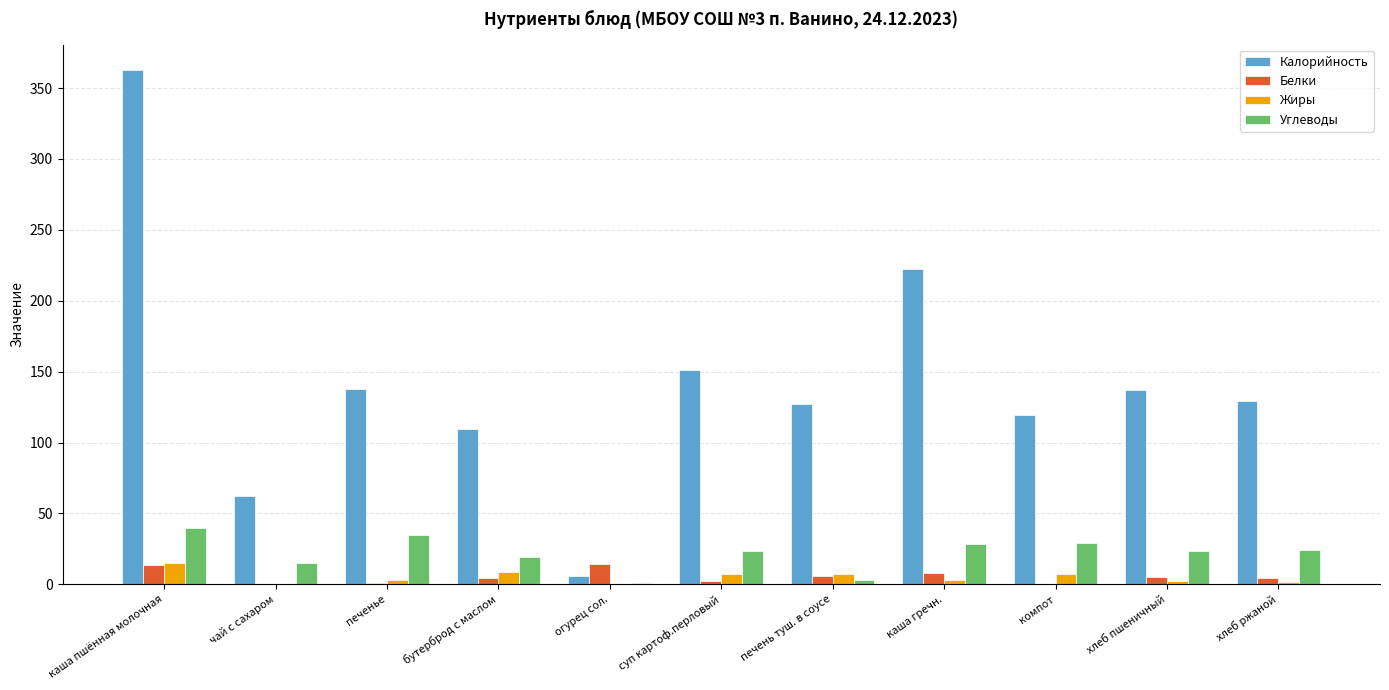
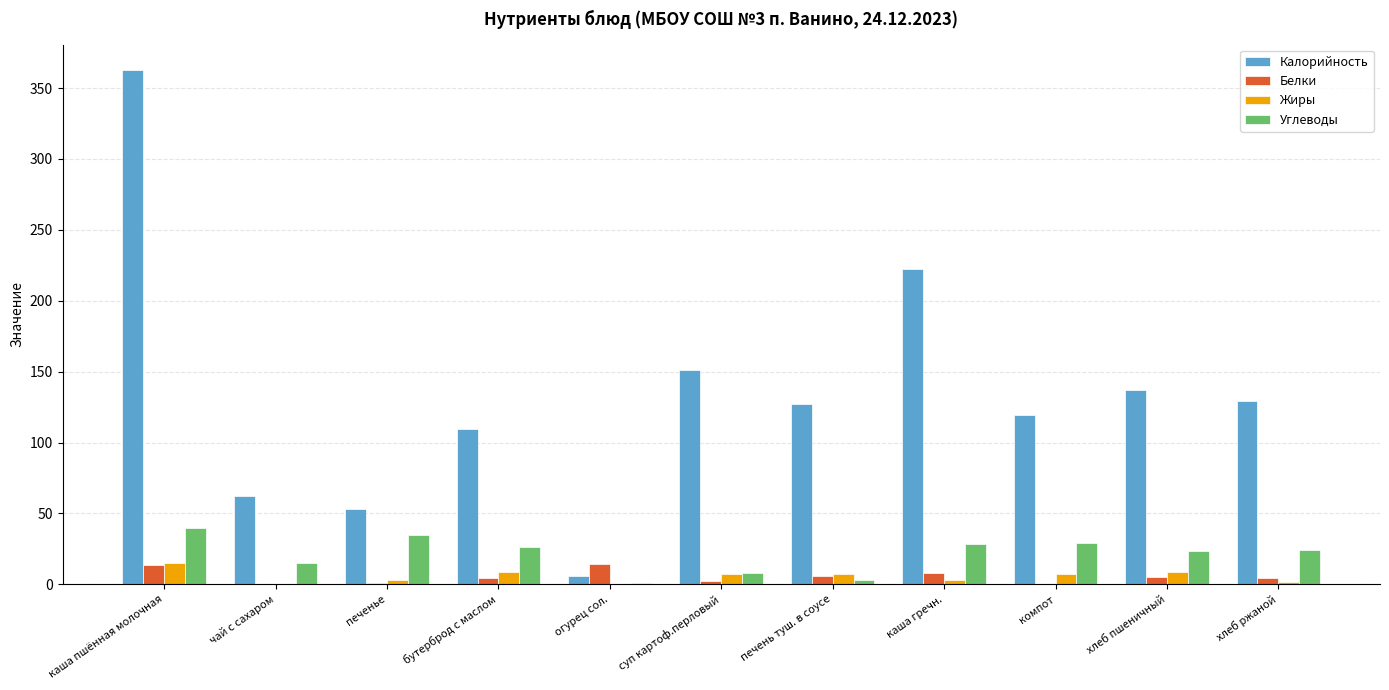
  {
    "Калорийность": {
      "каша пшённая молочная": 363,
      "чай с сахаром": 62,
-     "печенье": 138,
+     "печенье": 53,
      "бутерброд с маслом": 110,
      "огурец сол.": 6,
      "суп картоф.перловый": 151,
      "печень туш. в соусе": 127,
      "каша гречн.": 223,
      "компот": 120,
      "хлеб пшеничный": 137,
      "хлеб ржаной": 130
    },
    "Белки": {
      "каша пшённая молочная": 14,
      "бутерброд с маслом": 4,
      "огурец сол.": 14,
      "суп картоф.перловый": 2,
      "печень туш. в соусе": 6,
      "каша гречн.": 8,
      "хлеб пшеничный": 5,
      "хлеб ржаной": 4
    },
    "Жиры": {
      "каша пшённая молочная": 15,
      "печенье": 3,
      "бутерброд с маслом": 9,
      "суп картоф.перловый": 7,
      "печень туш. в соусе": 7,
      "каша гречн.": 3,
      "компот": 7,
-     "хлеб пшеничный": 2
+     "хлеб пшеничный": 9
    },
    "Углеводы": {
      "каша пшённая молочная": 39,
      "чай с сахаром": 15,
      "печенье": 35,
-     "бутерброд с маслом": 19,
-     "суп картоф.перловый": 23,
+     "бутерброд с маслом": 26,
+     "суп картоф.перловый": 8,
      "печень туш. в соусе": 3,
      "каша гречн.": 28,
      "компот": 29,
      "хлеб пшеничный": 24,
      "хлеб ржаной": 24
    }
  }
